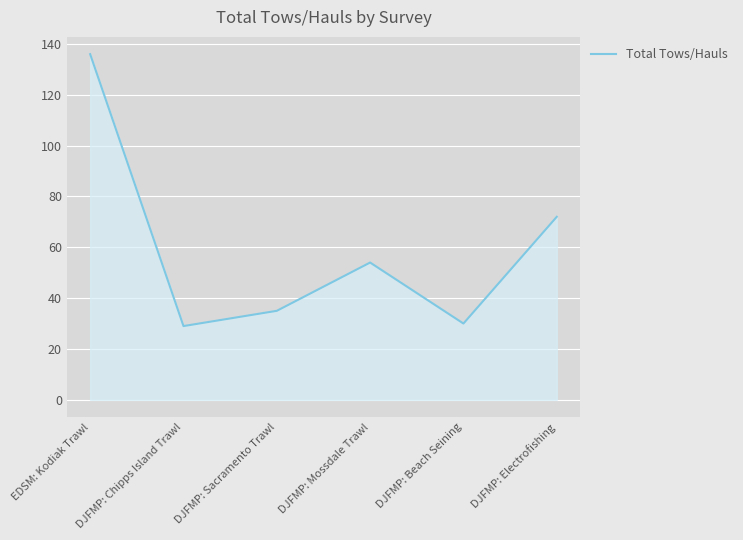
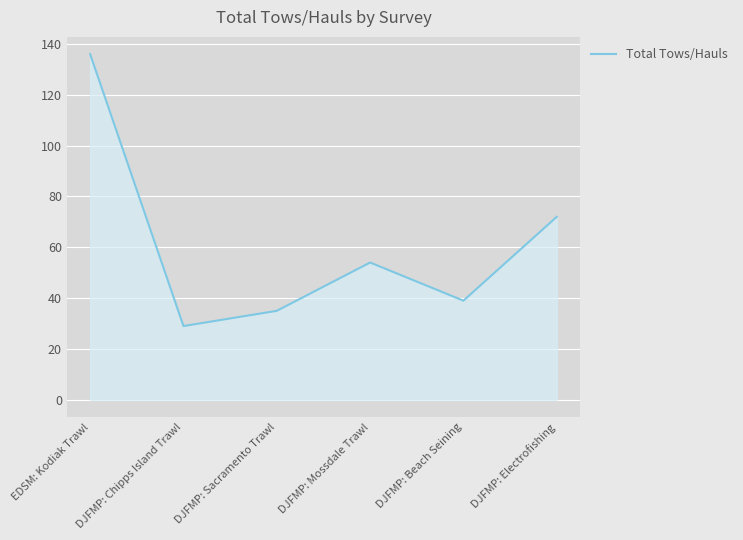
  {
    "EDSM: Kodiak Trawl": 136,
    "DJFMP: Chipps Island Trawl": 29,
    "DJFMP: Sacramento Trawl": 35,
    "DJFMP: Mossdale Trawl": 54,
-   "DJFMP: Beach Seining": 30,
+   "DJFMP: Beach Seining": 39,
    "DJFMP: Electrofishing": 72
  }
